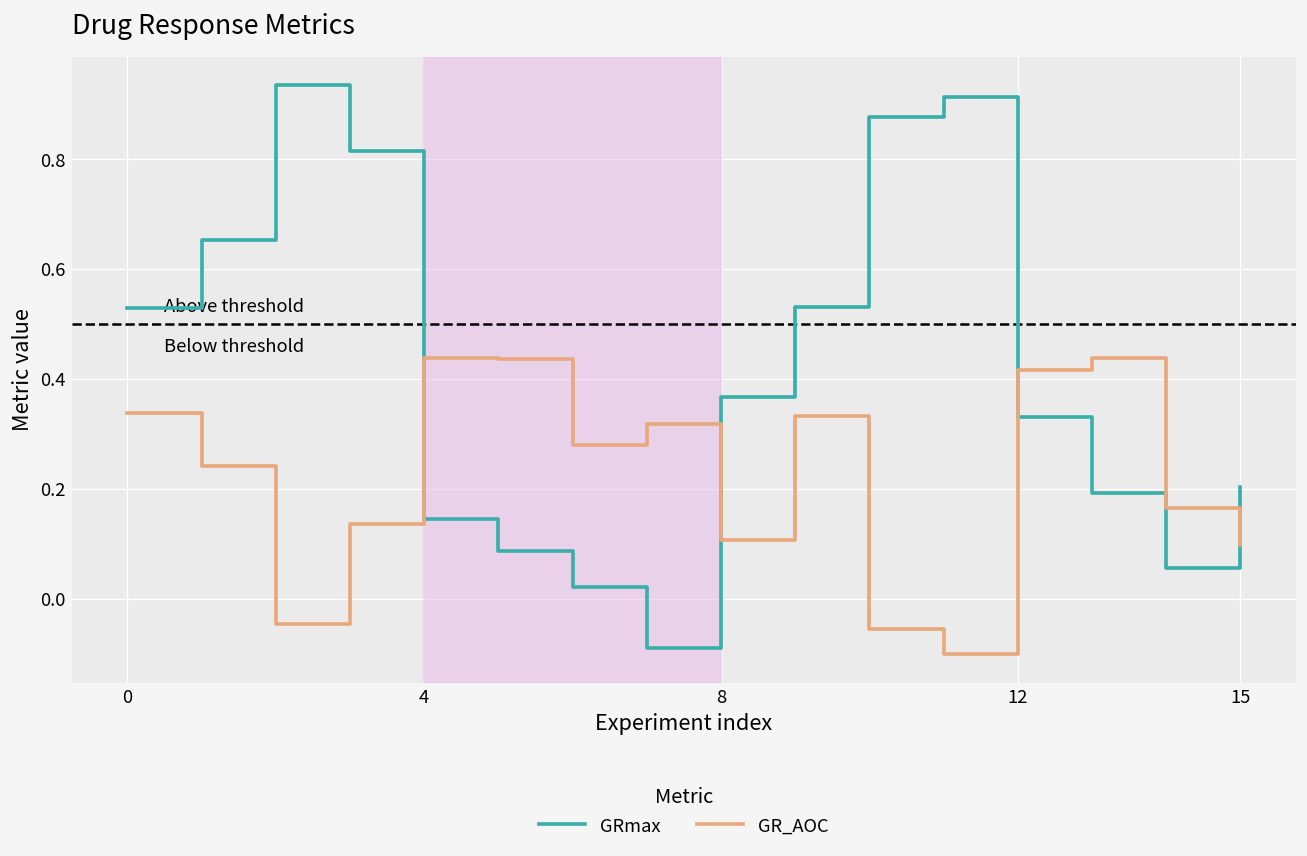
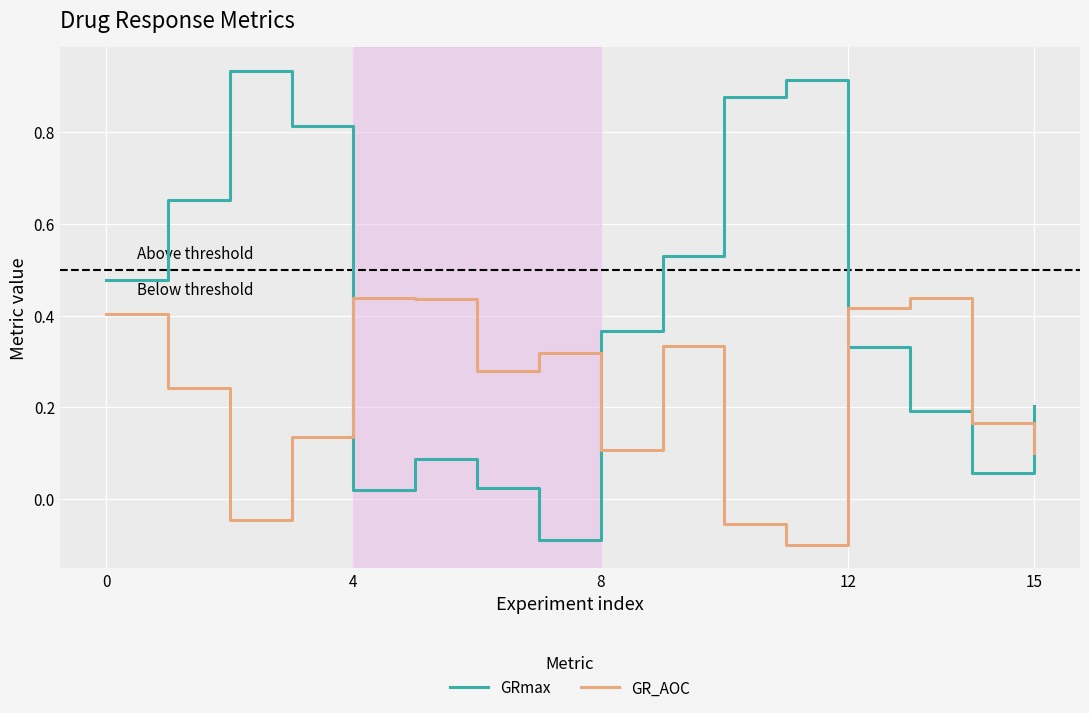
  {
    "GRmax": {
-     "0": 0.53,
-     "4": 0.14,
+     "0": 0.48,
+     "4": 0.02,
      "8": 0.37,
      "12": 0.33,
      "15": 0.20
    },
    "GR_AOC": {
-     "0": 0.34,
+     "0": 0.40,
      "4": 0.44,
      "8": 0.11,
      "12": 0.42,
      "15": 0.10
    }
  }
